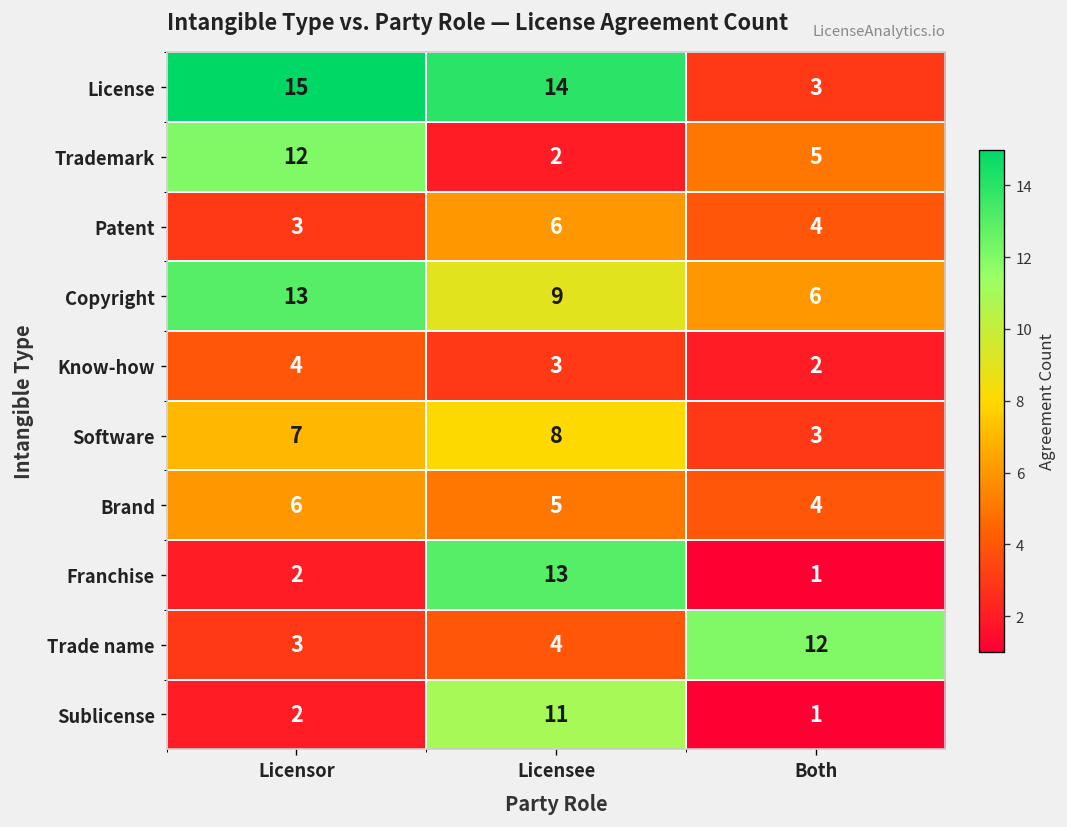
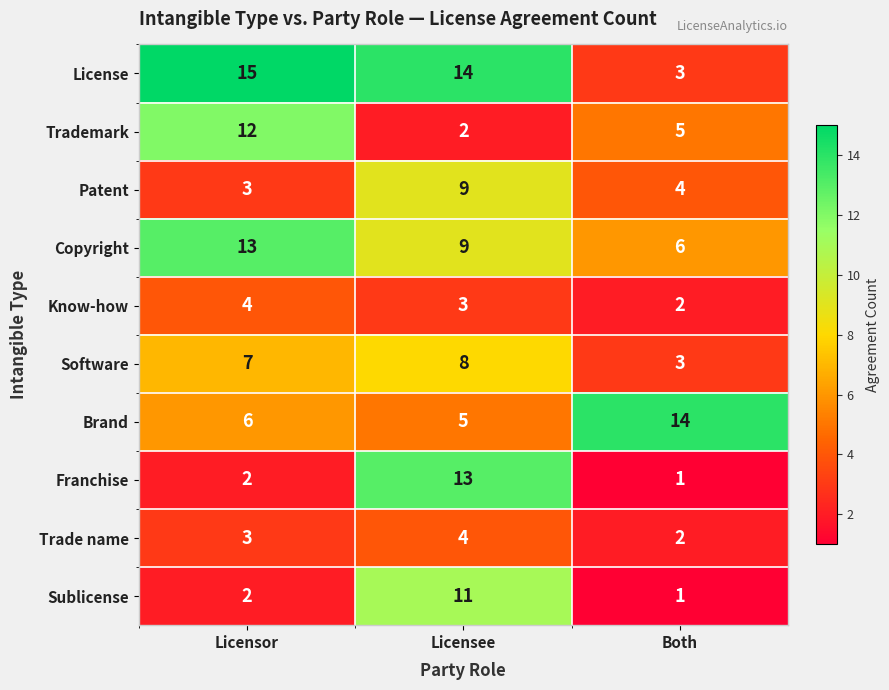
  {
    "License": {
      "Licensor": 15,
      "Licensee": 14,
      "Both": 3
    },
    "Trademark": {
      "Licensor": 12,
      "Licensee": 2,
      "Both": 5
    },
    "Patent": {
      "Licensor": 3,
-     "Licensee": 6,
+     "Licensee": 9,
      "Both": 4
    },
    "Copyright": {
      "Licensor": 13,
      "Licensee": 9,
      "Both": 6
    },
    "Know-how": {
      "Licensor": 4,
      "Licensee": 3,
      "Both": 2
    },
    "Software": {
      "Licensor": 7,
      "Licensee": 8,
      "Both": 3
    },
    "Brand": {
      "Licensor": 6,
      "Licensee": 5,
-     "Both": 4
+     "Both": 14
    },
    "Franchise": {
      "Licensor": 2,
      "Licensee": 13,
      "Both": 1
    },
    "Trade name": {
      "Licensor": 3,
      "Licensee": 4,
-     "Both": 12
+     "Both": 2
    },
    "Sublicense": {
      "Licensor": 2,
      "Licensee": 11,
      "Both": 1
    }
  }
